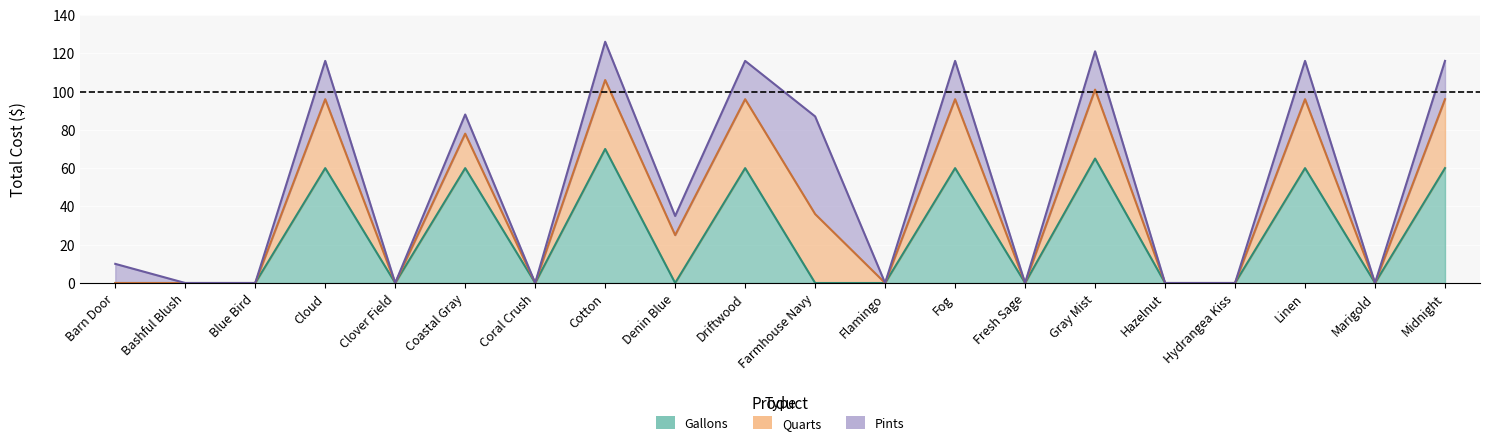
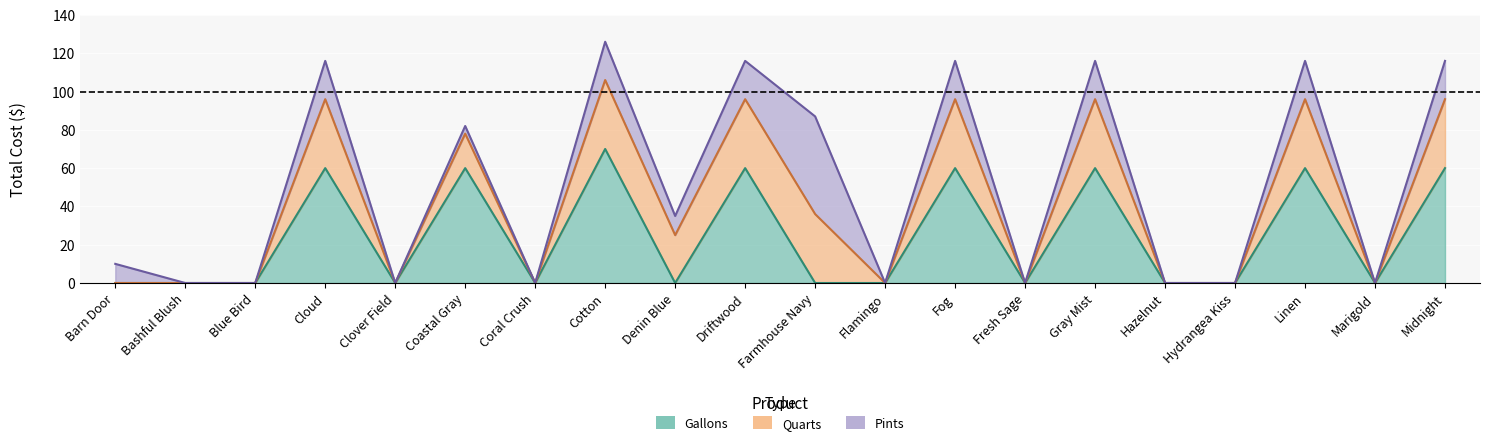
  {
    "Gallons": {
      "Cloud": 60,
      "Coastal Gray": 60,
      "Cotton": 70,
      "Denin Blue": 0,
      "Driftwood": 60,
      "Farmhouse Navy": 0,
      "Fog": 60,
-     "Gray Mist": 65,
+     "Gray Mist": 60,
      "Linen": 60,
      "Midnight": 60
    },
    "Quarts": {
      "Cloud": 36,
      "Coastal Gray": 18,
      "Cotton": 36,
      "Denin Blue": 25,
      "Driftwood": 36,
      "Farmhouse Navy": 36,
      "Fog": 36,
      "Gray Mist": 36,
      "Linen": 36,
      "Midnight": 36
    },
    "Pints": {
      "Barn Door": 10,
      "Cloud": 20,
-     "Coastal Gray": 10,
+     "Coastal Gray": 4,
      "Cotton": 20,
      "Denin Blue": 10,
      "Driftwood": 20,
      "Farmhouse Navy": 51,
      "Fog": 20,
      "Gray Mist": 20,
      "Linen": 20,
      "Midnight": 20
    }
  }
